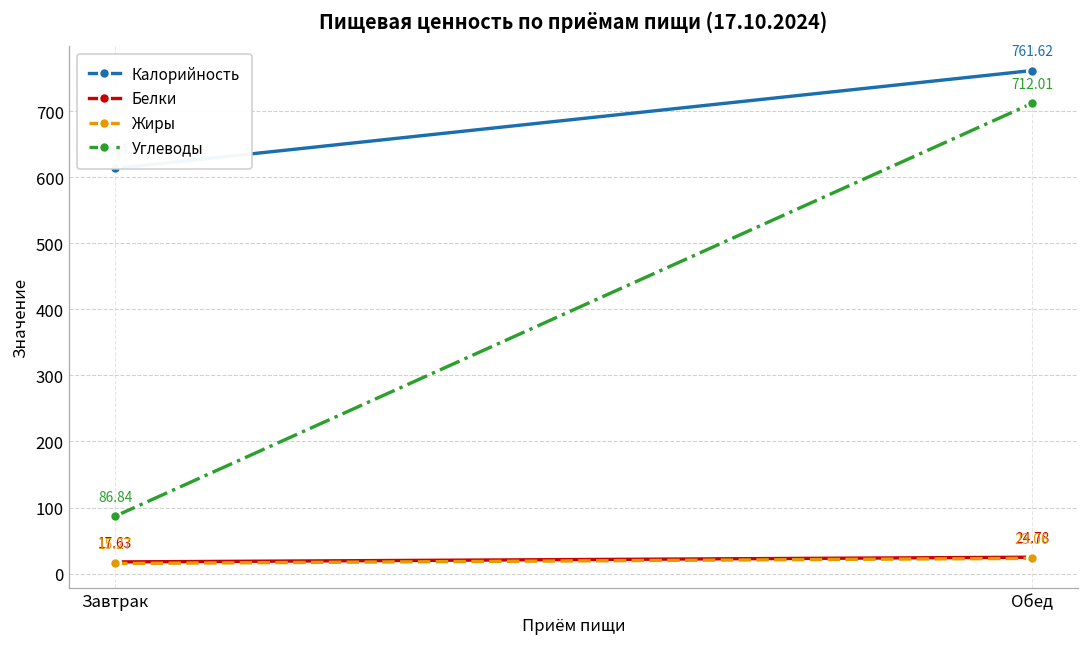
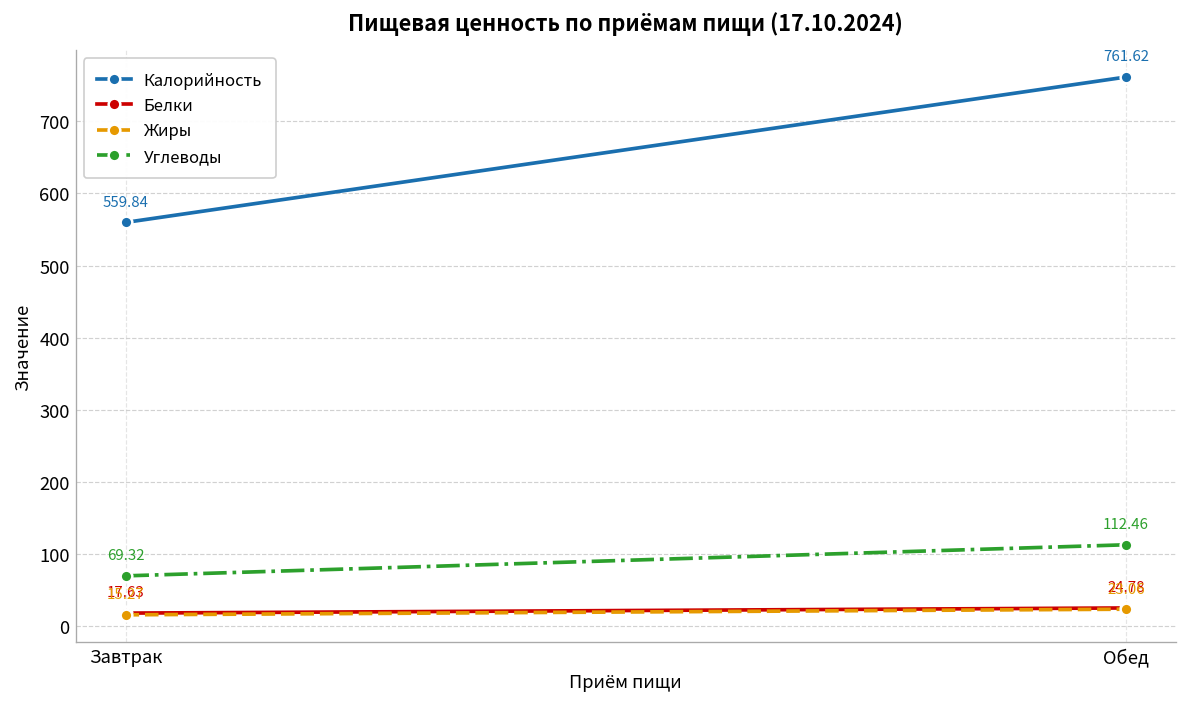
  {
    "Калорийность": {
-     "Завтрак": 610
+     "Завтрак": 560
    },
    "Углеводы": {
-     "Завтрак": 86.84,
-     "Обед": 712.01
+     "Завтрак": 69.32,
+     "Обед": 112.46
    }
  }
